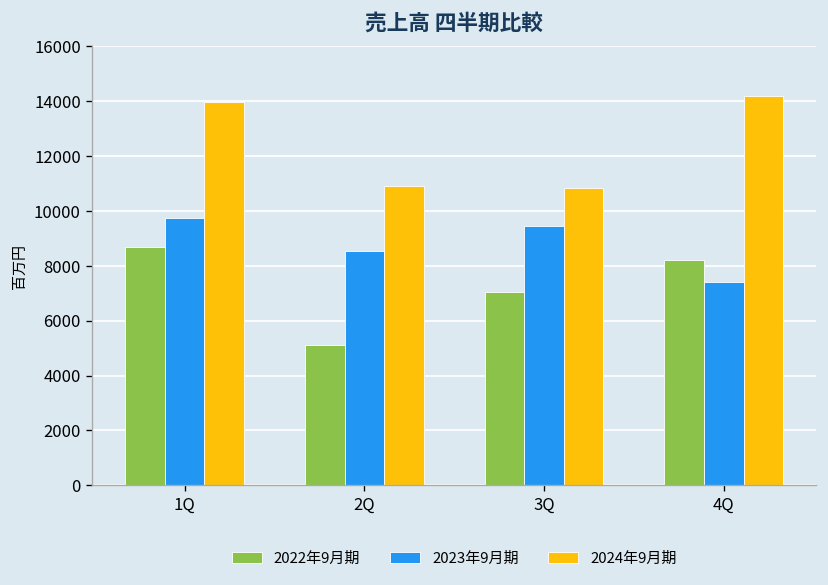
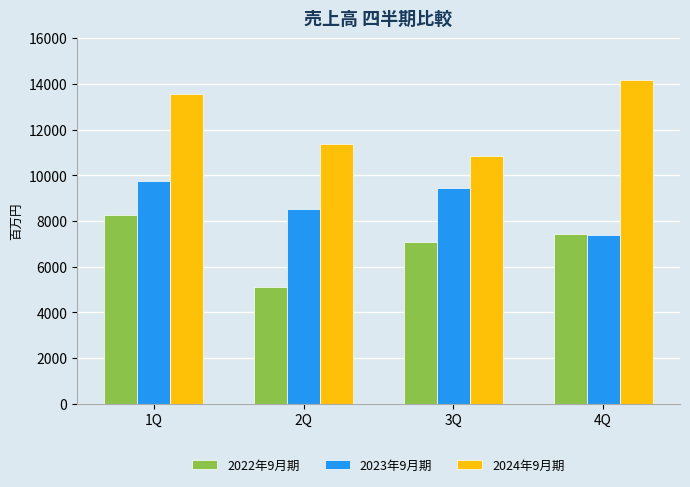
  {
    "2022年9月期": {
-     "1Q": 8700,
+     "1Q": 8300,
      "2Q": 5100,
      "3Q": 7100,
-     "4Q": 8200
+     "4Q": 7400
    },
    "2023年9月期": {
      "1Q": 9700,
      "2Q": 8500,
      "3Q": 9500,
      "4Q": 7400
    },
    "2024年9月期": {
-     "1Q": 14000,
-     "2Q": 10900,
+     "1Q": 13600,
+     "2Q": 11400,
      "3Q": 10800,
      "4Q": 14200
    }
  }
